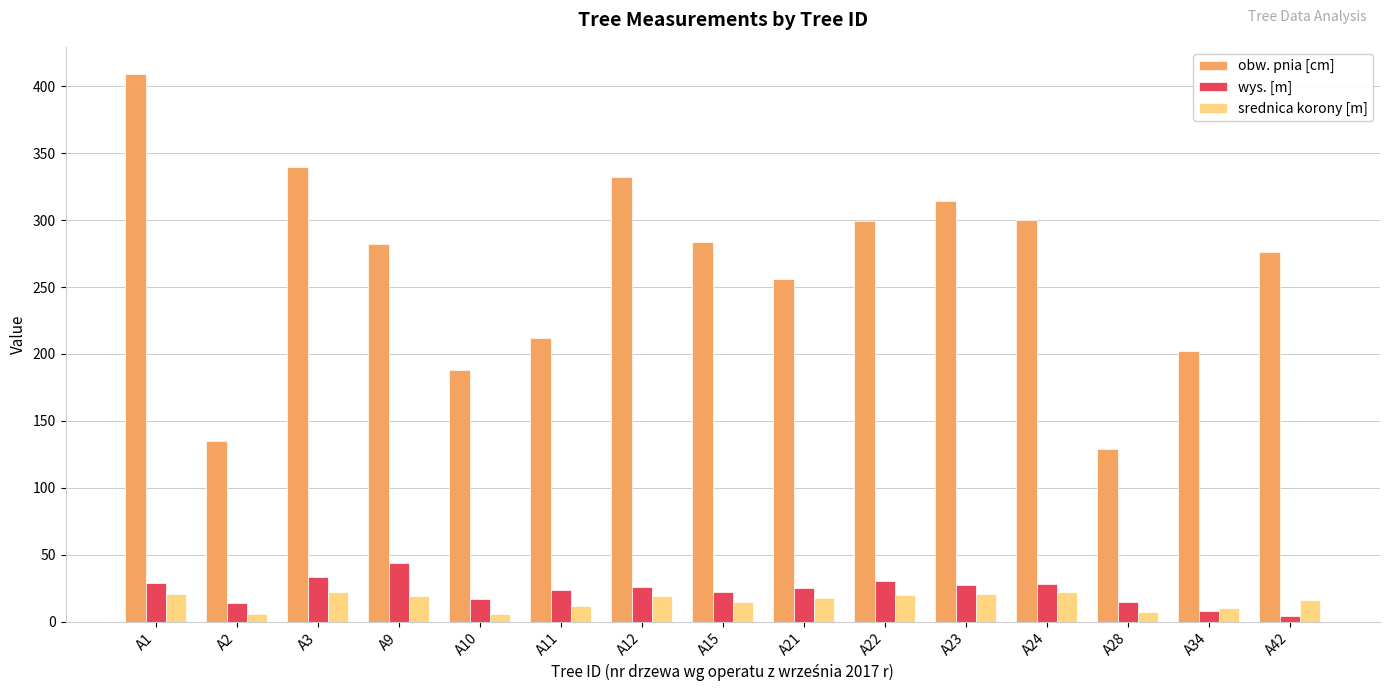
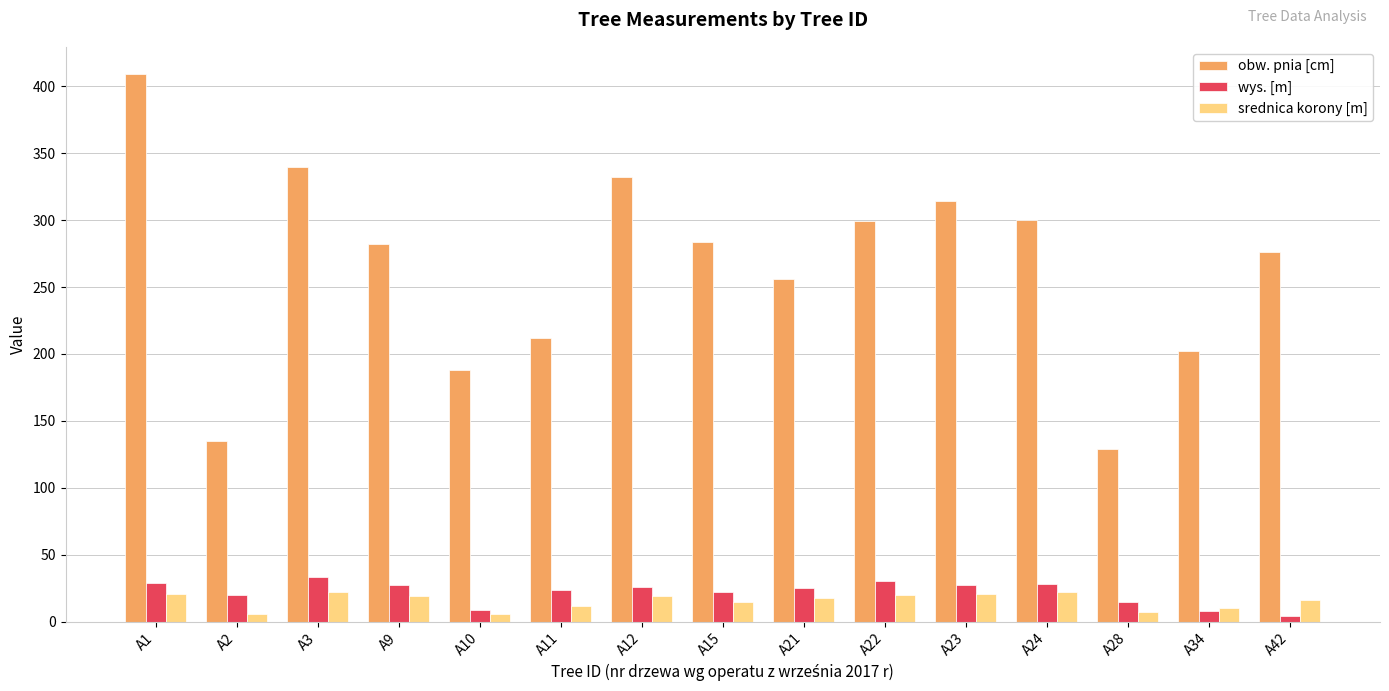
  {
    "wys. [m]": {
      "A1": 29,
-     "A2": 14,
+     "A2": 20,
      "A3": 33,
-     "A9": 44,
-     "A10": 17,
+     "A9": 27,
+     "A10": 9,
      "A11": 24,
      "A12": 26,
      "A15": 22,
      "A21": 25,
      "A22": 30,
      "A23": 27,
      "A24": 28,
      "A28": 15,
      "A34": 8,
      "A42": 4
    }
  }
